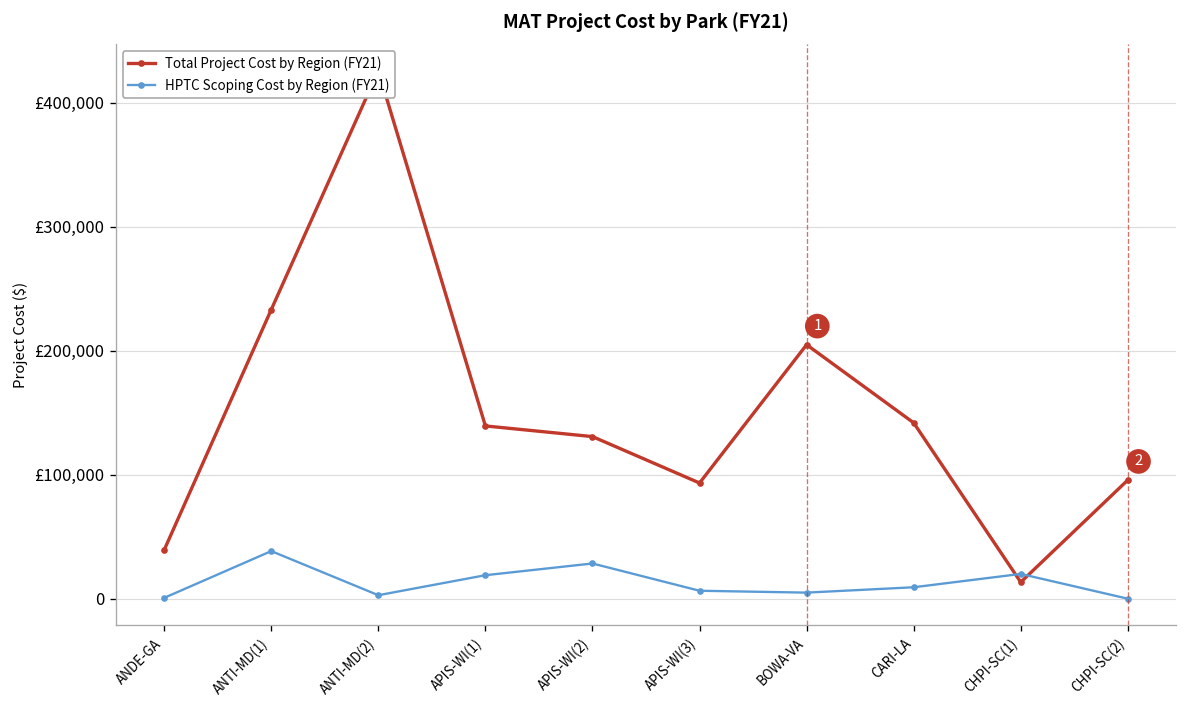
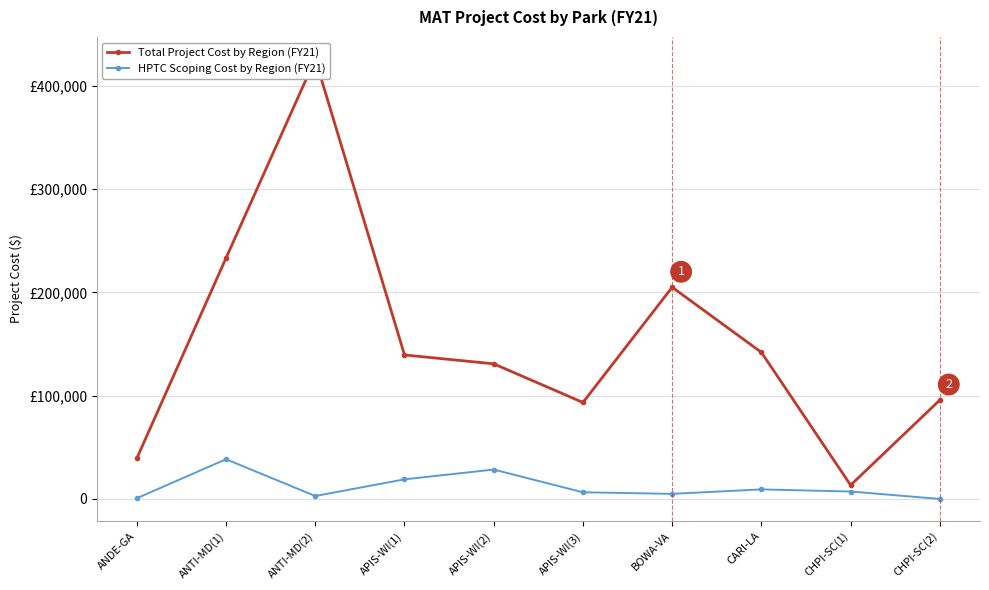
  {
    "Total Project Cost by Region (FY21)": {
      "ANDE-GA": "£39,000",
      "ANTI-MD(1)": "£233,000",
      "APIS-WI(1)": "£139,000",
      "APIS-WI(2)": "£131,000",
      "APIS-WI(3)": "£93,000",
      "CARI-LA": "£142,000",
      "CHPI-SC(1)": "£13,000"
    },
    "HPTC Scoping Cost by Region (FY21)": {
      "ANDE-GA": "£1,000",
      "ANTI-MD(1)": "£38,000",
      "ANTI-MD(2)": "£3,000",
      "APIS-WI(1)": "£19,000",
      "APIS-WI(2)": "£28,000",
      "APIS-WI(3)": "£6,000",
      "BOWA-VA": "£5,000",
      "CARI-LA": "£9,000",
-     "CHPI-SC(1)": "£20,000",
+     "CHPI-SC(1)": "£7,000",
      "CHPI-SC(2)": "£0"
    }
  }
